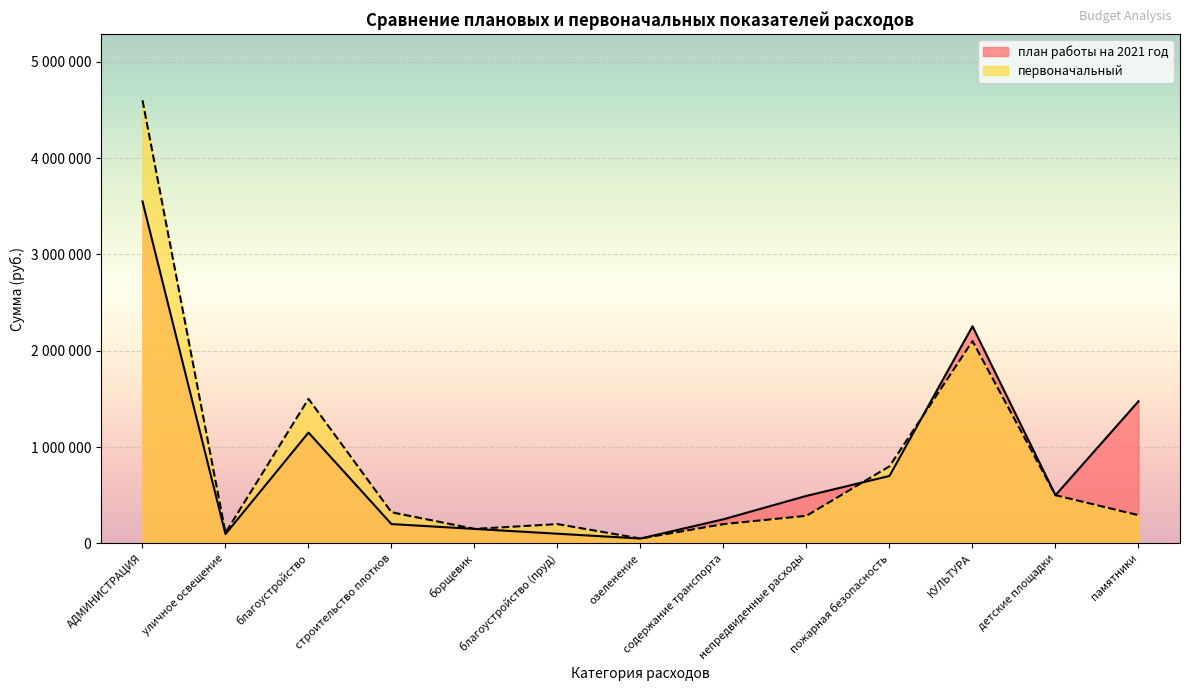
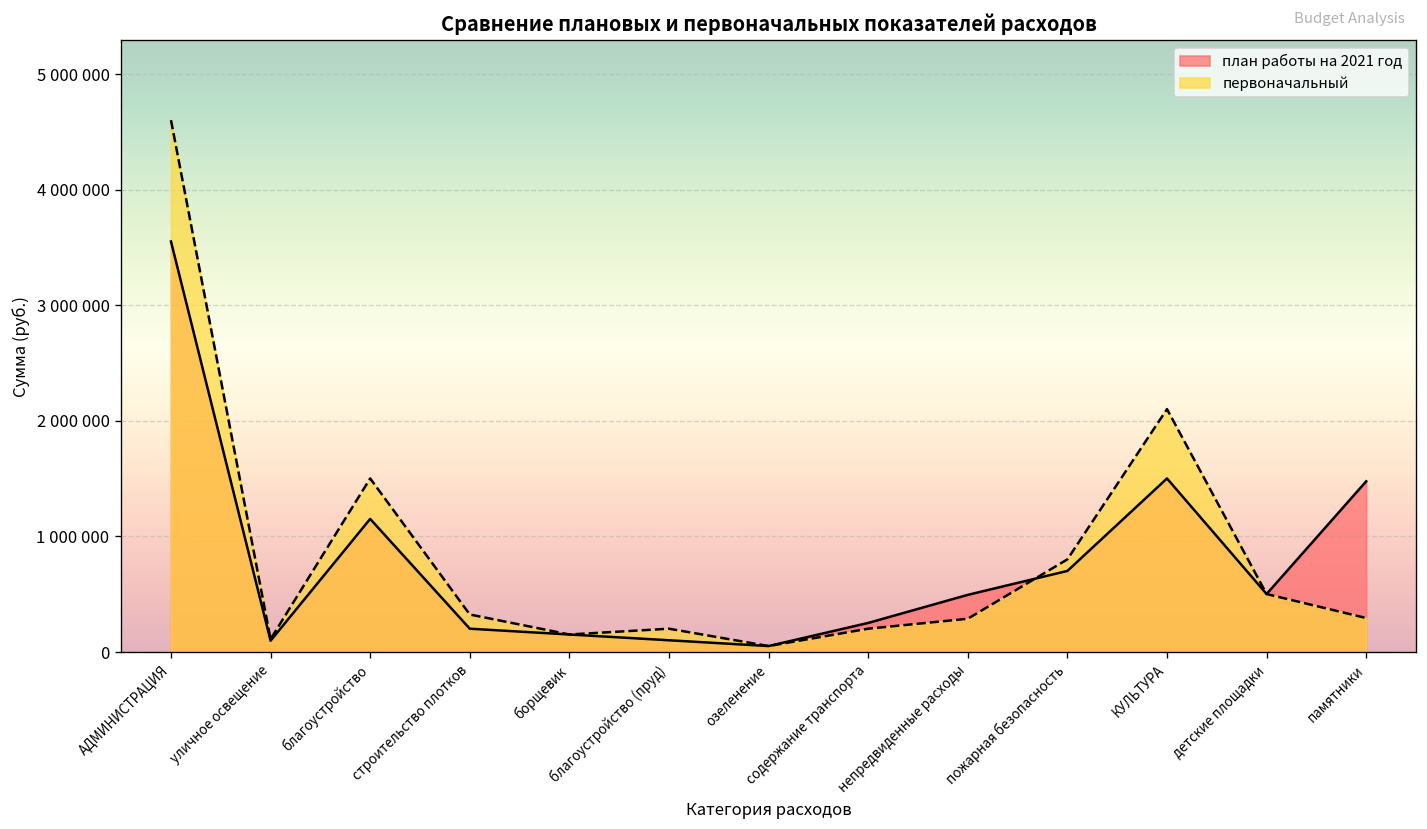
  {
    "план работы на 2021 год": {
      "АДМИНИСТРАЦИЯ": 3600000,
      "благоустройство": 1200000,
      "строительство плотков": 200000,
      "благоустройство (пруд)": 100000,
      "содержание транспорта": 300000,
      "непредвиденные расходы": 500000,
      "пожарная безопасность": 700000,
-     "КУЛЬТУРА": 2300000,
+     "КУЛЬТУРА": 1500000,
      "памятники": 1500000
    },
    "первоначальный": {
      "АДМИНИСТРАЦИЯ": 4600000,
      "благоустройство": 1500000,
      "строительство плотков": 300000,
      "благоустройство (пруд)": 200000,
      "содержание транспорта": 200000,
      "непредвиденные расходы": 300000,
      "пожарная безопасность": 800000,
      "КУЛЬТУРА": 2100000,
      "памятники": 300000
    }
  }
